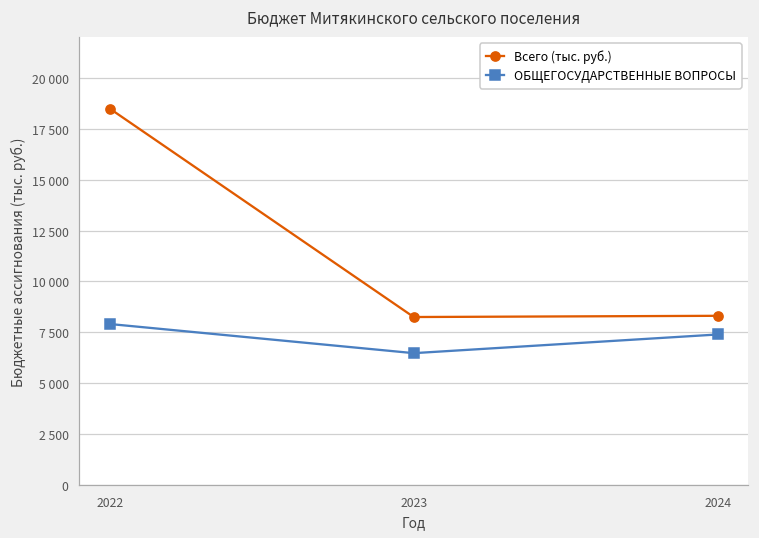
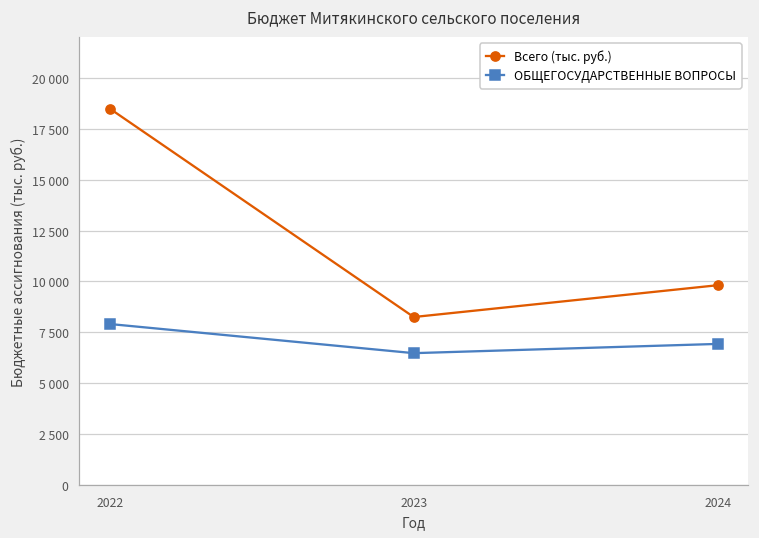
  {
    "Всего (тыс. руб.)": {
      "2022": 18500,
      "2023": 8300,
-     "2024": 8300
+     "2024": 9800
    },
    "ОБЩЕГОСУДАРСТВЕННЫЕ ВОПРОСЫ": {
      "2022": 7900,
      "2023": 6500,
-     "2024": 7400
+     "2024": 6900
    }
  }
